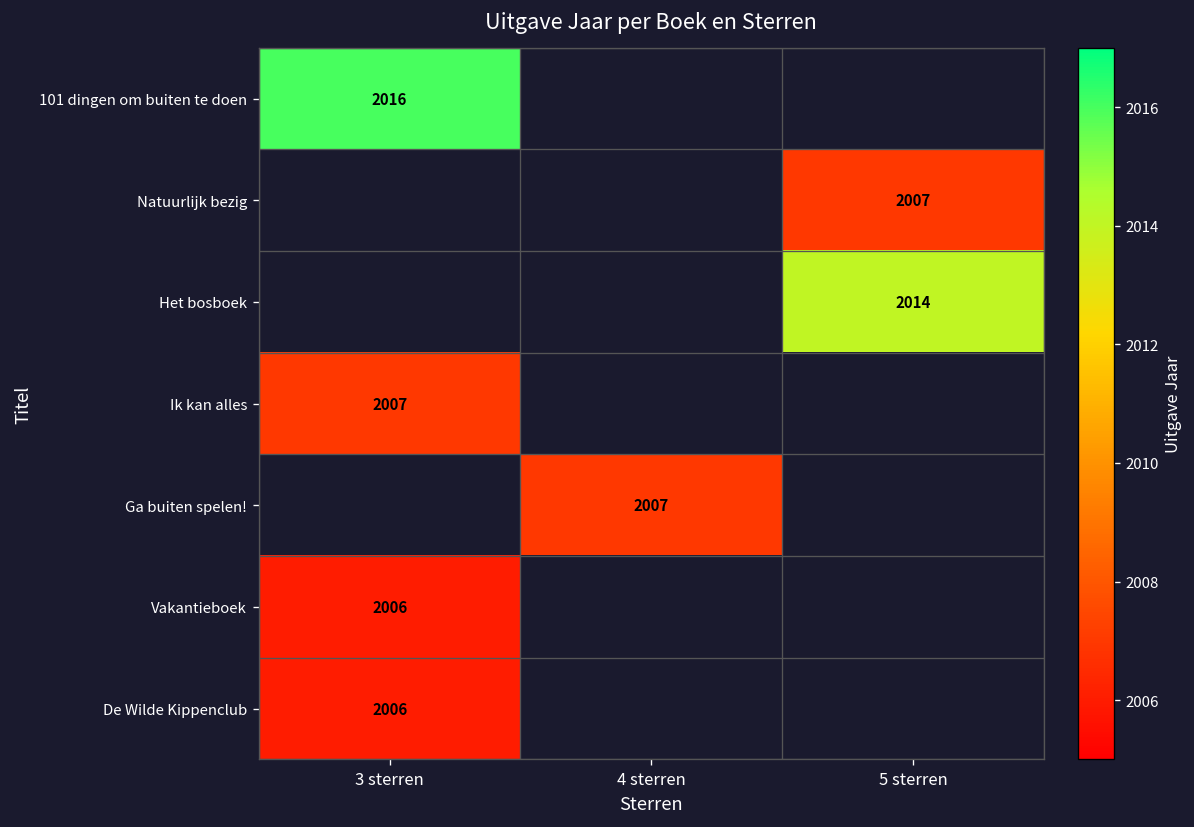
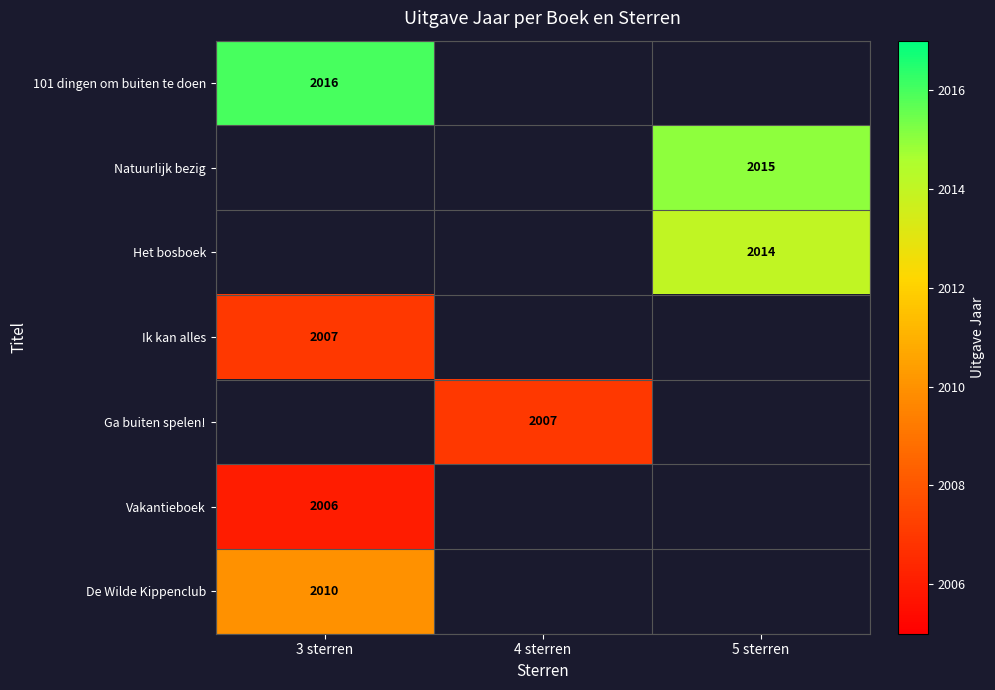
  {
    "101 dingen om buiten te doen": {
      "3 sterren": 2016
    },
    "Natuurlijk bezig": {
-     "5 sterren": 2007
+     "5 sterren": 2015
    },
    "Het bosboek": {
      "5 sterren": 2014
    },
    "Ik kan alles": {
      "3 sterren": 2007
    },
    "Ga buiten spelen!": {
      "4 sterren": 2007
    },
    "Vakantieboek": {
      "3 sterren": 2006
    },
    "De Wilde Kippenclub": {
-     "3 sterren": 2006
+     "3 sterren": 2010
    }
  }
